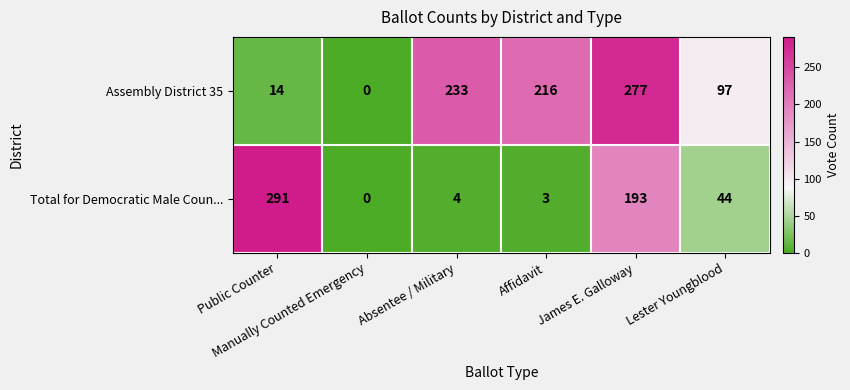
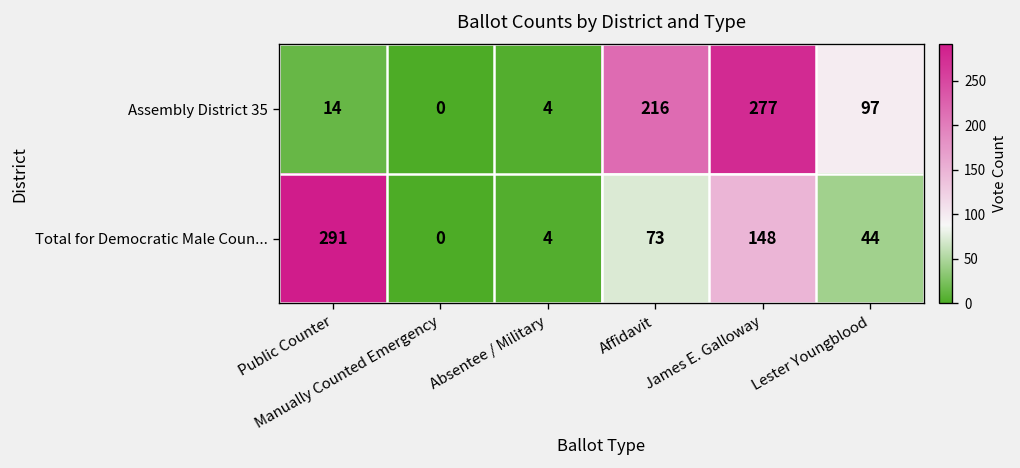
  {
    "Assembly District 35": {
      "Public Counter": 14,
      "Manually Counted Emergency": 0,
-     "Absentee / Military": 233,
+     "Absentee / Military": 4,
      "Affidavit": 216,
      "James E. Galloway": 277,
      "Lester Youngblood": 97
    },
    "Total for Democratic Male Coun...": {
      "Public Counter": 291,
      "Manually Counted Emergency": 0,
      "Absentee / Military": 4,
-     "Affidavit": 3,
-     "James E. Galloway": 193,
+     "Affidavit": 73,
+     "James E. Galloway": 148,
      "Lester Youngblood": 44
    }
  }
